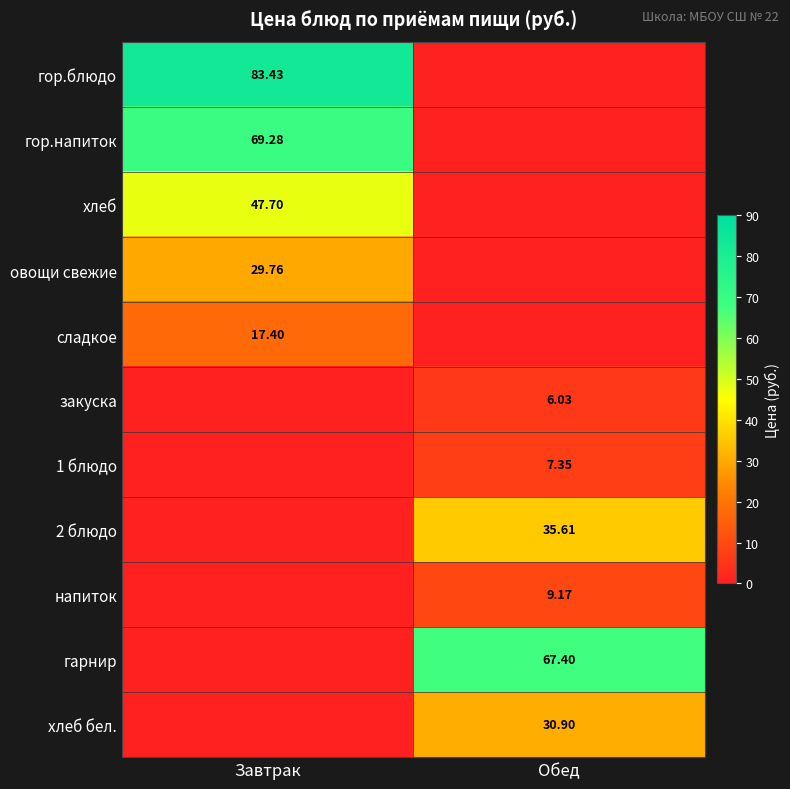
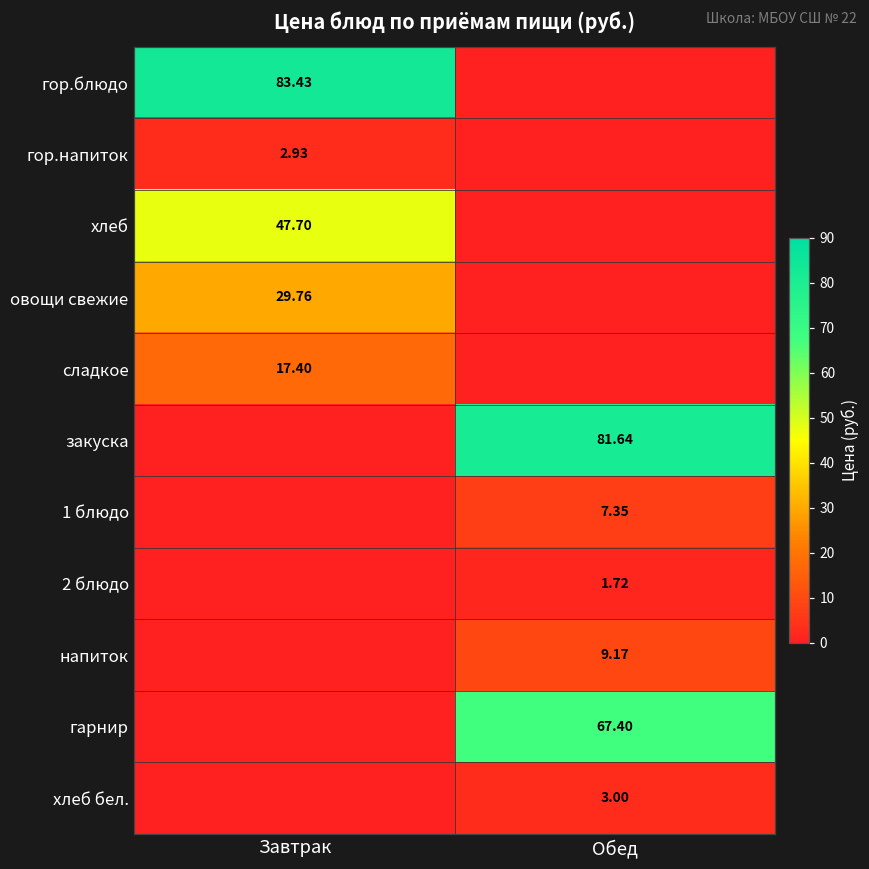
  {
    "гор.блюдо": {
      "Завтрак": 83.43
    },
    "гор.напиток": {
-     "Завтрак": 69.28
+     "Завтрак": 2.93
    },
    "хлеб": {
      "Завтрак": 47.70
    },
    "овощи свежие": {
      "Завтрак": 29.76
    },
    "сладкое": {
      "Завтрак": 17.40
    },
    "закуска": {
-     "Обед": 6.03
+     "Обед": 81.64
    },
    "1 блюдо": {
      "Обед": 7.35
    },
    "2 блюдо": {
-     "Обед": 35.61
+     "Обед": 1.72
    },
    "напиток": {
      "Обед": 9.17
    },
    "гарнир": {
      "Обед": 67.40
    },
    "хлеб бел.": {
-     "Обед": 30.90
+     "Обед": 3.00
    }
  }
